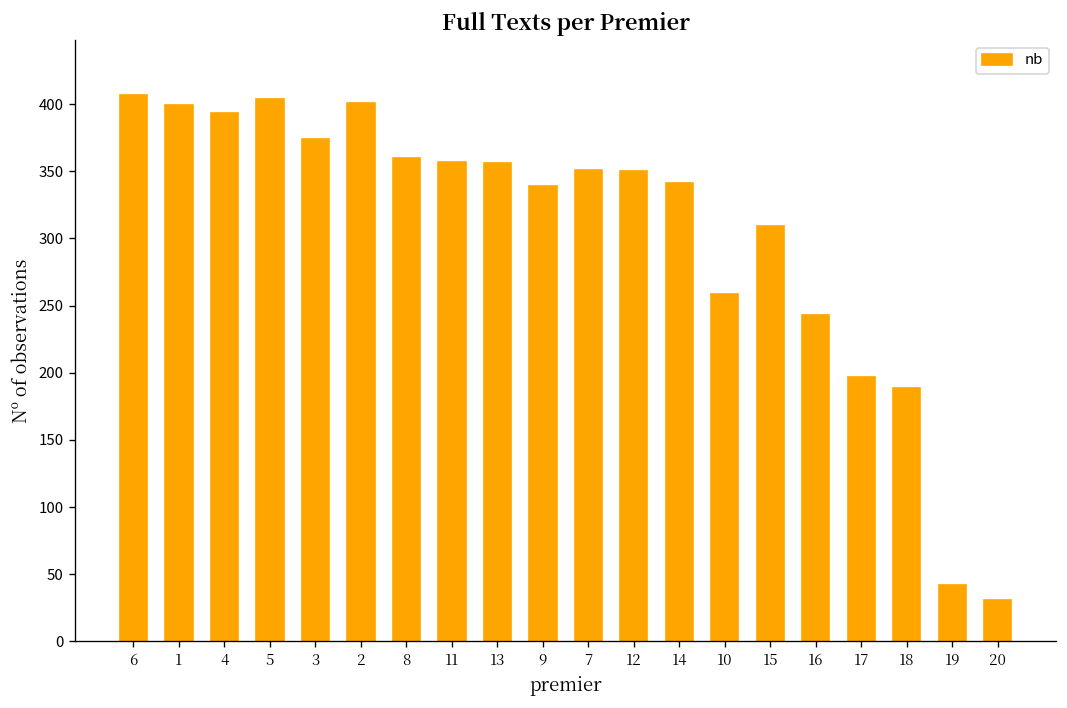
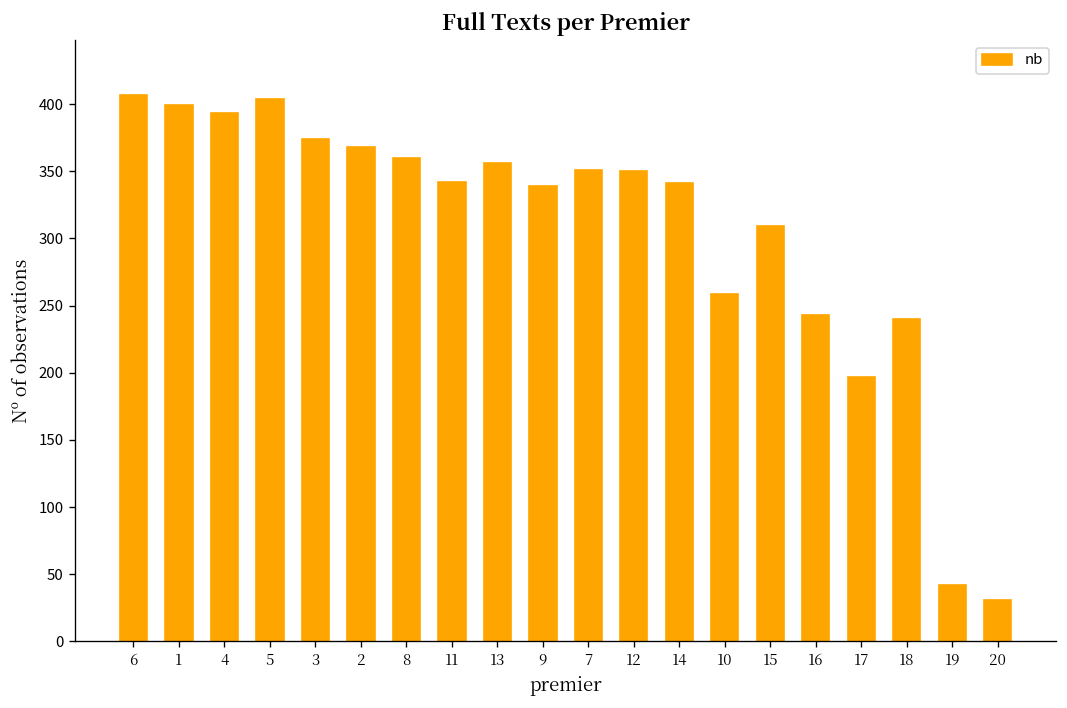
  {
    "6": 407,
    "1": 399,
    "4": 393,
    "5": 404,
    "3": 374,
-   "2": 401,
+   "2": 368,
    "8": 360,
-   "11": 357,
+   "11": 342,
    "13": 356,
    "9": 339,
    "7": 351,
    "12": 350,
    "14": 341,
    "10": 259,
    "15": 309,
    "16": 243,
    "17": 197,
-   "18": 189,
+   "18": 240,
    "19": 42,
    "20": 31
  }
